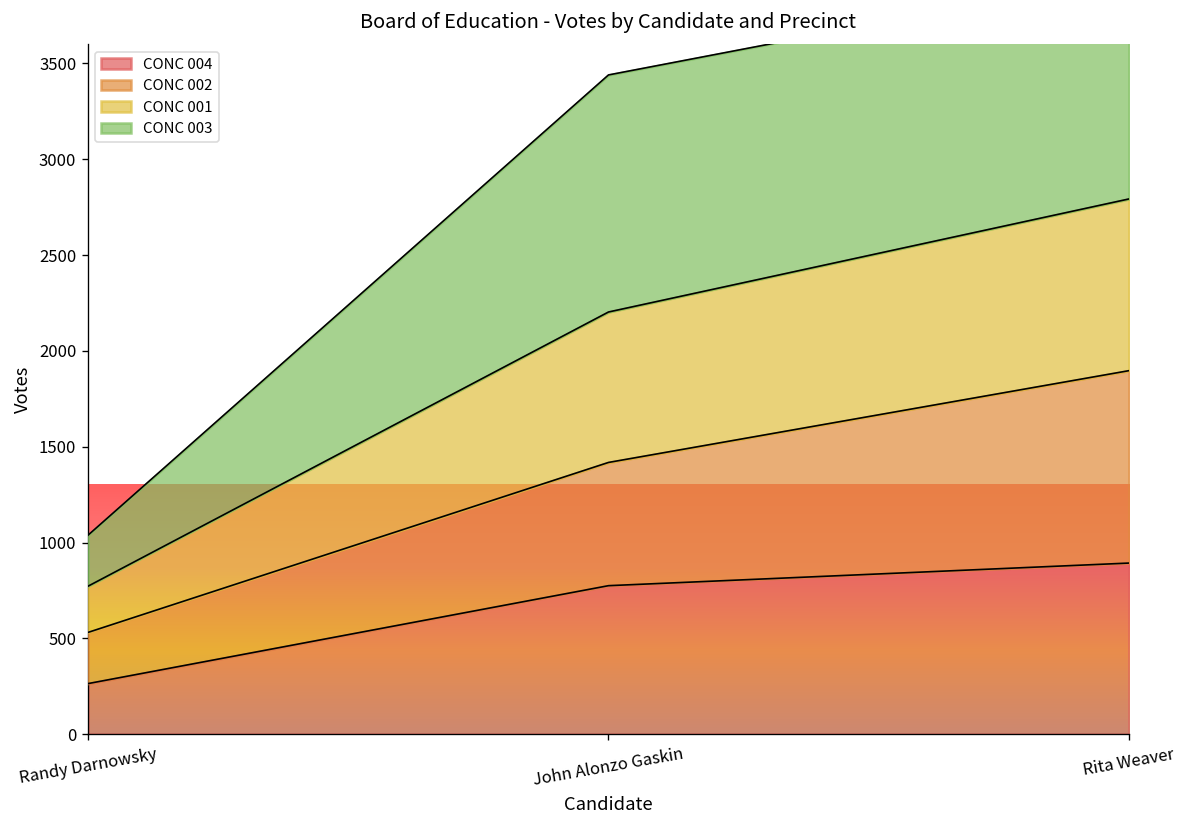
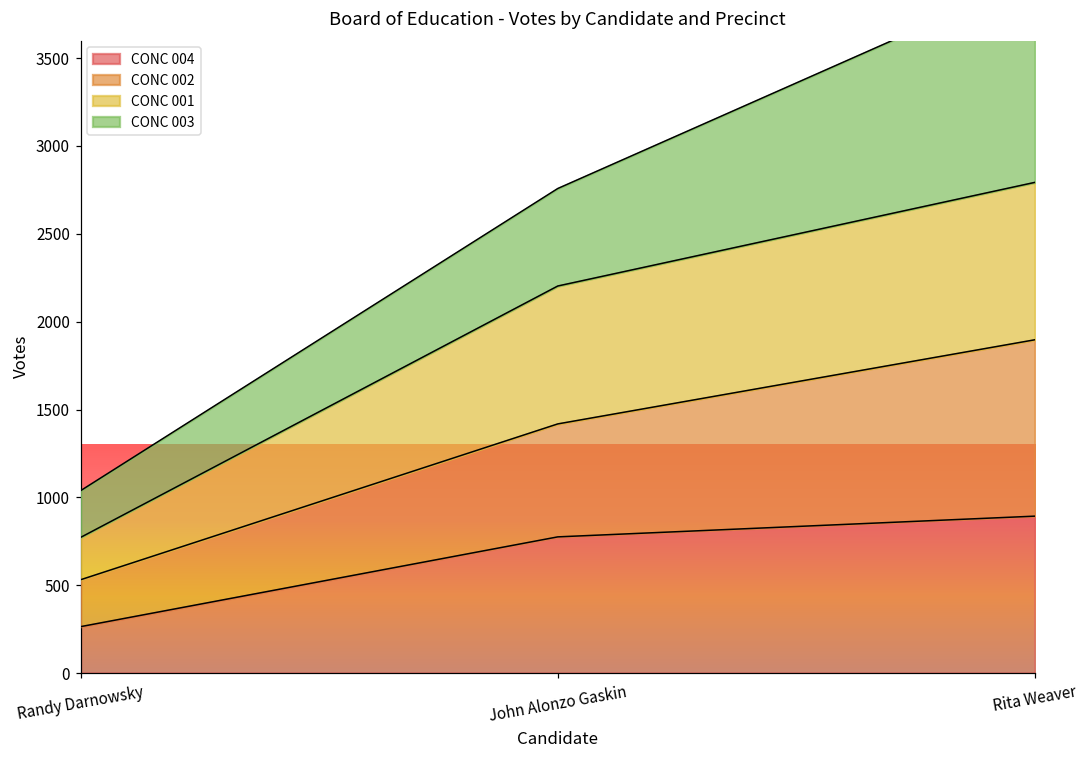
  {
    "CONC 003": {
      "Randy Darnowsky": 270,
-     "John Alonzo Gaskin": 1240
+     "John Alonzo Gaskin": 560
    }
  }
